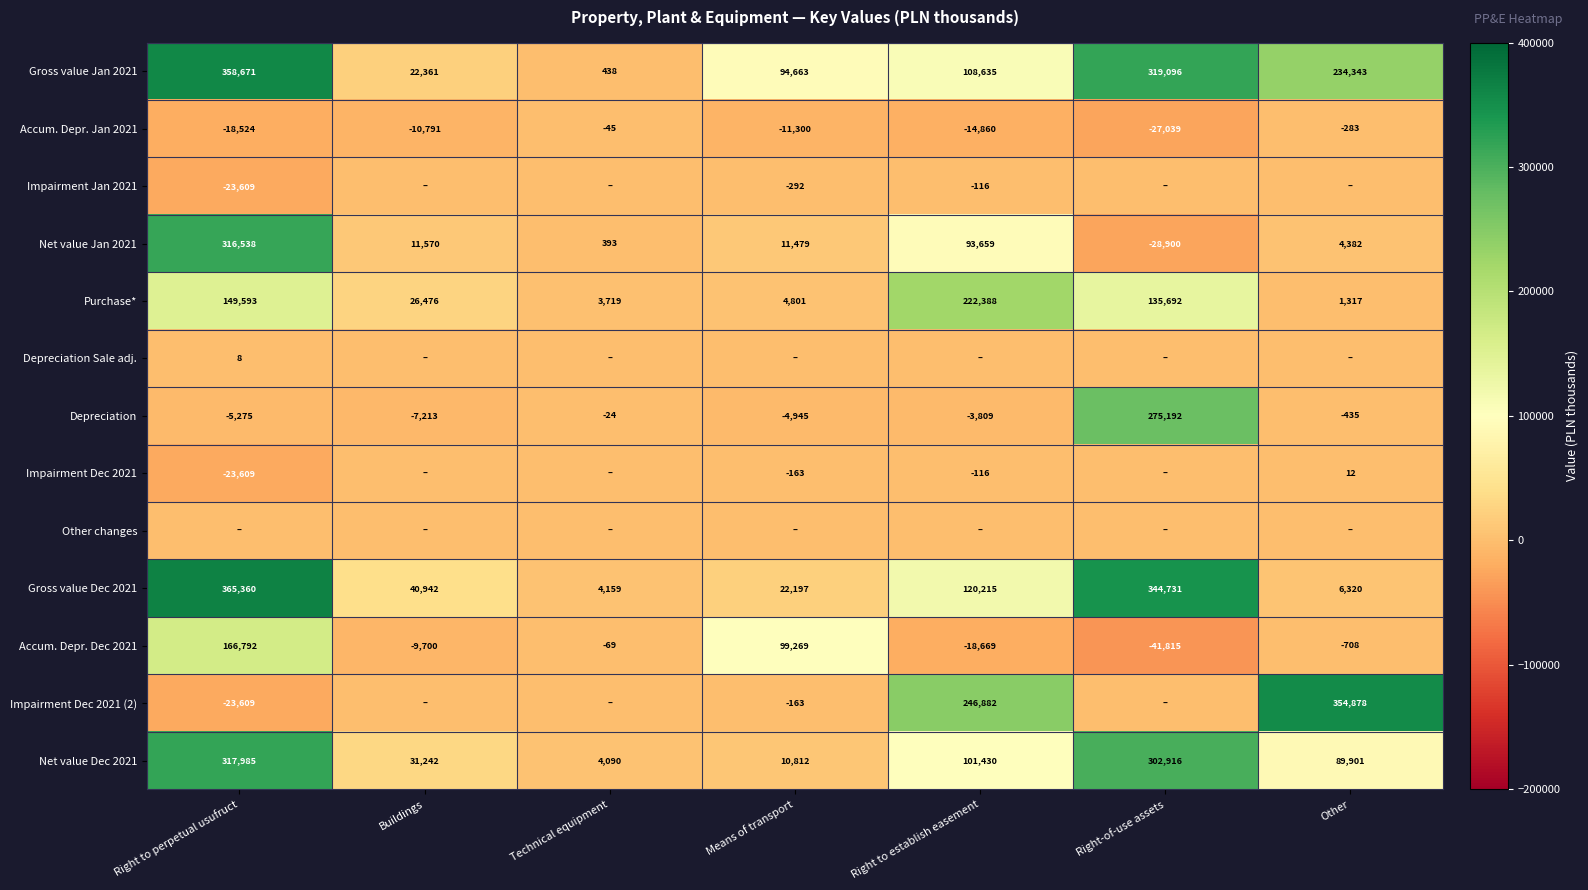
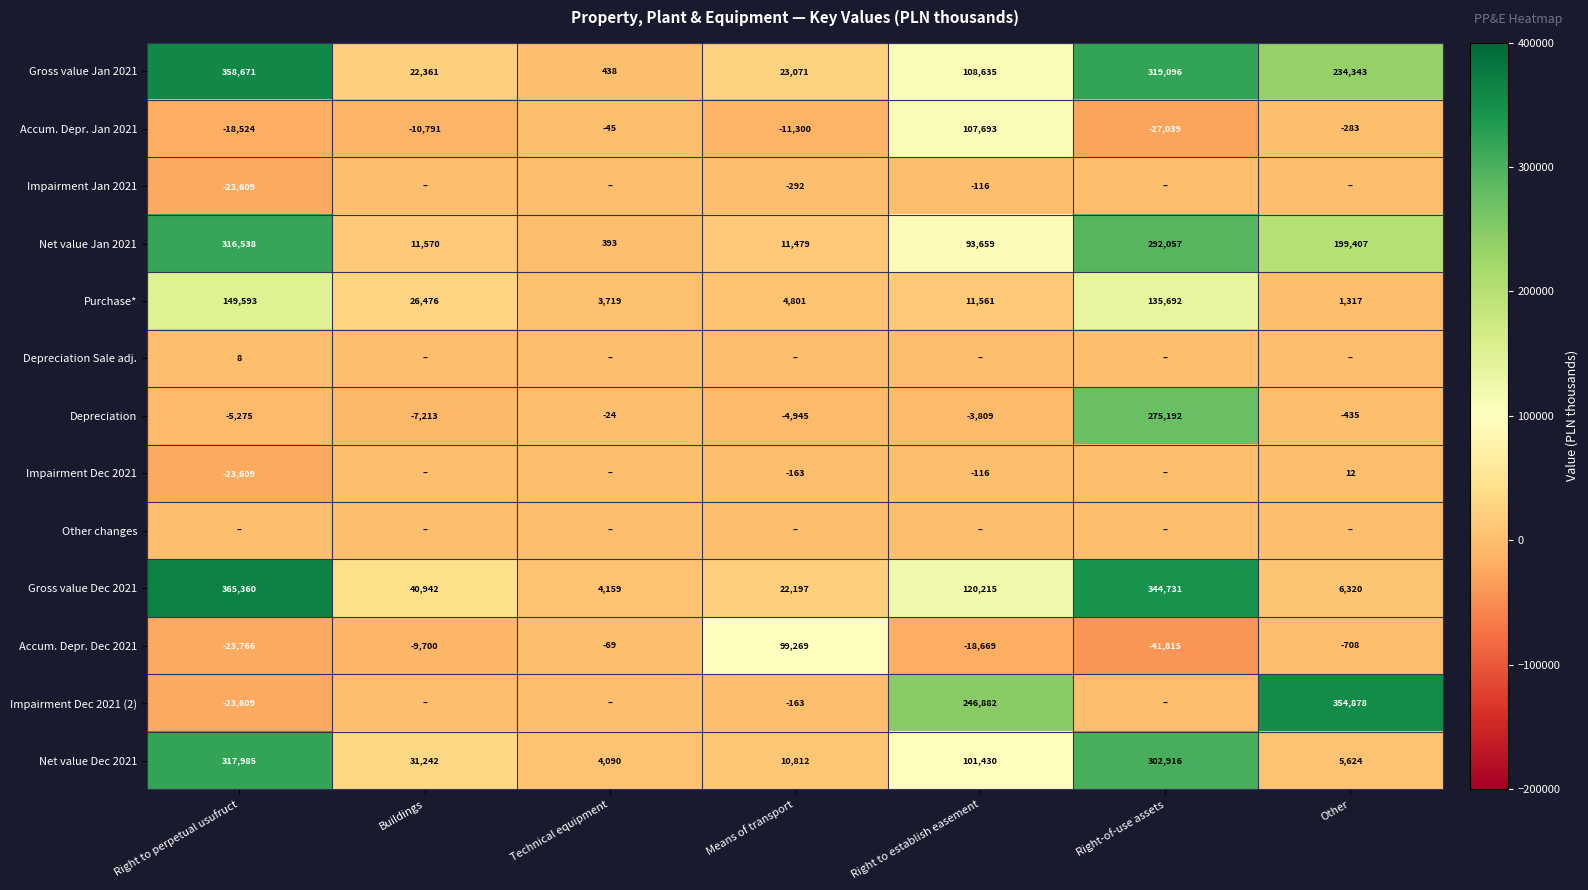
  {
    "Gross value Jan 2021": {
      "Right to perpetual usufruct": "358,671",
      "Buildings": "22,361",
      "Technical equipment": "438",
-     "Means of transport": "94,663",
+     "Means of transport": "23,071",
      "Right to establish easement": "108,635",
      "Right-of-use assets": "319,096",
      "Other": "234,343"
    },
    "Accum. Depr. Jan 2021": {
      "Right to perpetual usufruct": "-18,524",
      "Buildings": "-10,791",
      "Technical equipment": "-45",
      "Means of transport": "-11,300",
-     "Right to establish easement": "-14,860",
+     "Right to establish easement": "107,693",
      "Right-of-use assets": "-27,039",
      "Other": "-283"
    },
    "Impairment Jan 2021": {
      "Right to perpetual usufruct": "-23,609",
      "Means of transport": "-292",
      "Right to establish easement": "-116"
    },
    "Net value Jan 2021": {
      "Right to perpetual usufruct": "316,538",
      "Buildings": "11,570",
      "Technical equipment": "393",
      "Means of transport": "11,479",
      "Right to establish easement": "93,659",
-     "Right-of-use assets": "-28,900",
-     "Other": "4,382"
+     "Right-of-use assets": "292,057",
+     "Other": "199,407"
    },
    "Purchase*": {
      "Right to perpetual usufruct": "149,593",
      "Buildings": "26,476",
      "Technical equipment": "3,719",
      "Means of transport": "4,801",
-     "Right to establish easement": "222,388",
+     "Right to establish easement": "11,561",
      "Right-of-use assets": "135,692",
      "Other": "1,317"
    },
    "Depreciation Sale adj.": {
      "Right to perpetual usufruct": "8"
    },
    "Depreciation": {
      "Right to perpetual usufruct": "-5,275",
      "Buildings": "-7,213",
      "Technical equipment": "-24",
      "Means of transport": "-4,945",
      "Right to establish easement": "-3,809",
      "Right-of-use assets": "275,192",
      "Other": "-435"
    },
    "Impairment Dec 2021": {
      "Right to perpetual usufruct": "-23,609",
      "Means of transport": "-163",
      "Right to establish easement": "-116",
      "Other": "12"
    },
    "Gross value Dec 2021": {
      "Right to perpetual usufruct": "365,360",
      "Buildings": "40,942",
      "Technical equipment": "4,159",
      "Means of transport": "22,197",
      "Right to establish easement": "120,215",
      "Right-of-use assets": "344,731",
      "Other": "6,320"
    },
    "Accum. Depr. Dec 2021": {
-     "Right to perpetual usufruct": "166,792",
+     "Right to perpetual usufruct": "-23,766",
      "Buildings": "-9,700",
      "Technical equipment": "-69",
      "Means of transport": "99,269",
      "Right to establish easement": "-18,669",
      "Right-of-use assets": "-41,815",
      "Other": "-708"
    },
    "Impairment Dec 2021 (2)": {
      "Right to perpetual usufruct": "-23,609",
      "Means of transport": "-163",
      "Right to establish easement": "246,882",
      "Other": "354,878"
    },
    "Net value Dec 2021": {
      "Right to perpetual usufruct": "317,985",
      "Buildings": "31,242",
      "Technical equipment": "4,090",
      "Means of transport": "10,812",
      "Right to establish easement": "101,430",
      "Right-of-use assets": "302,916",
-     "Other": "89,901"
+     "Other": "5,624"
    }
  }
